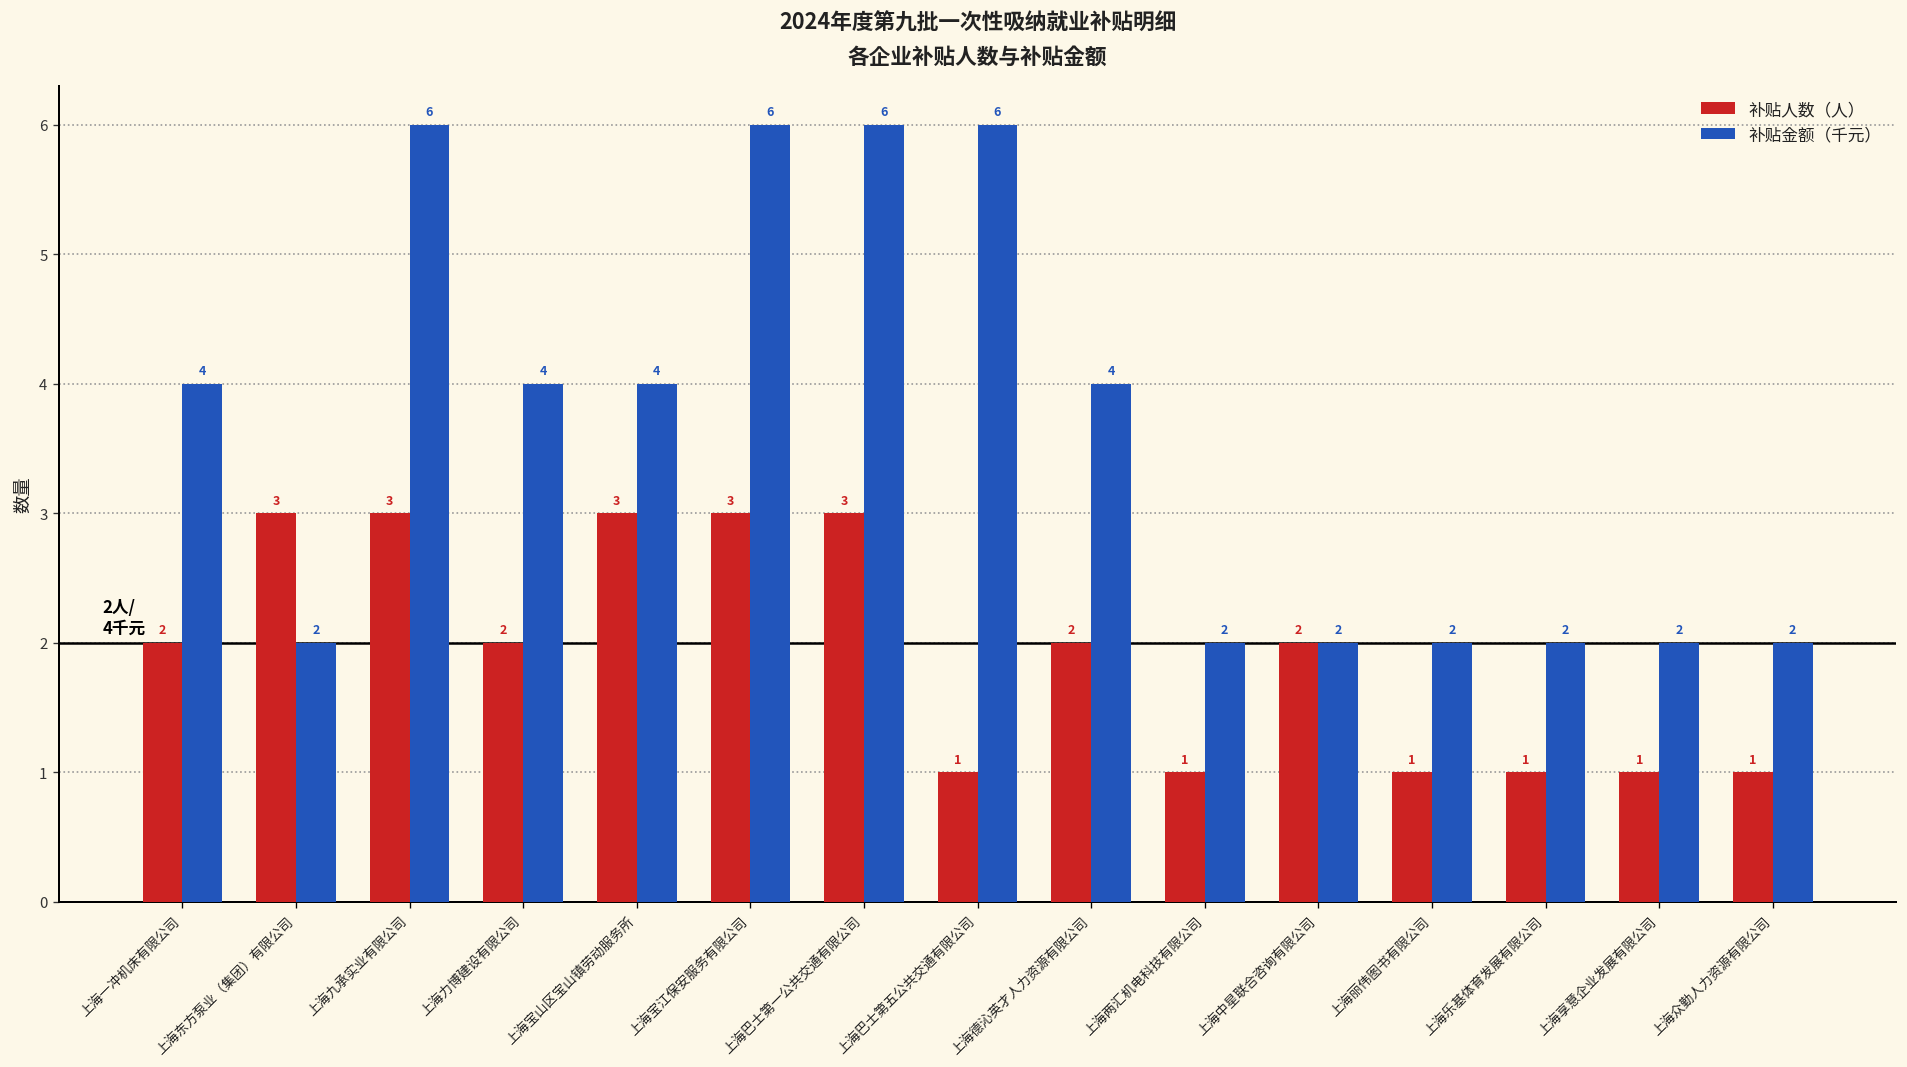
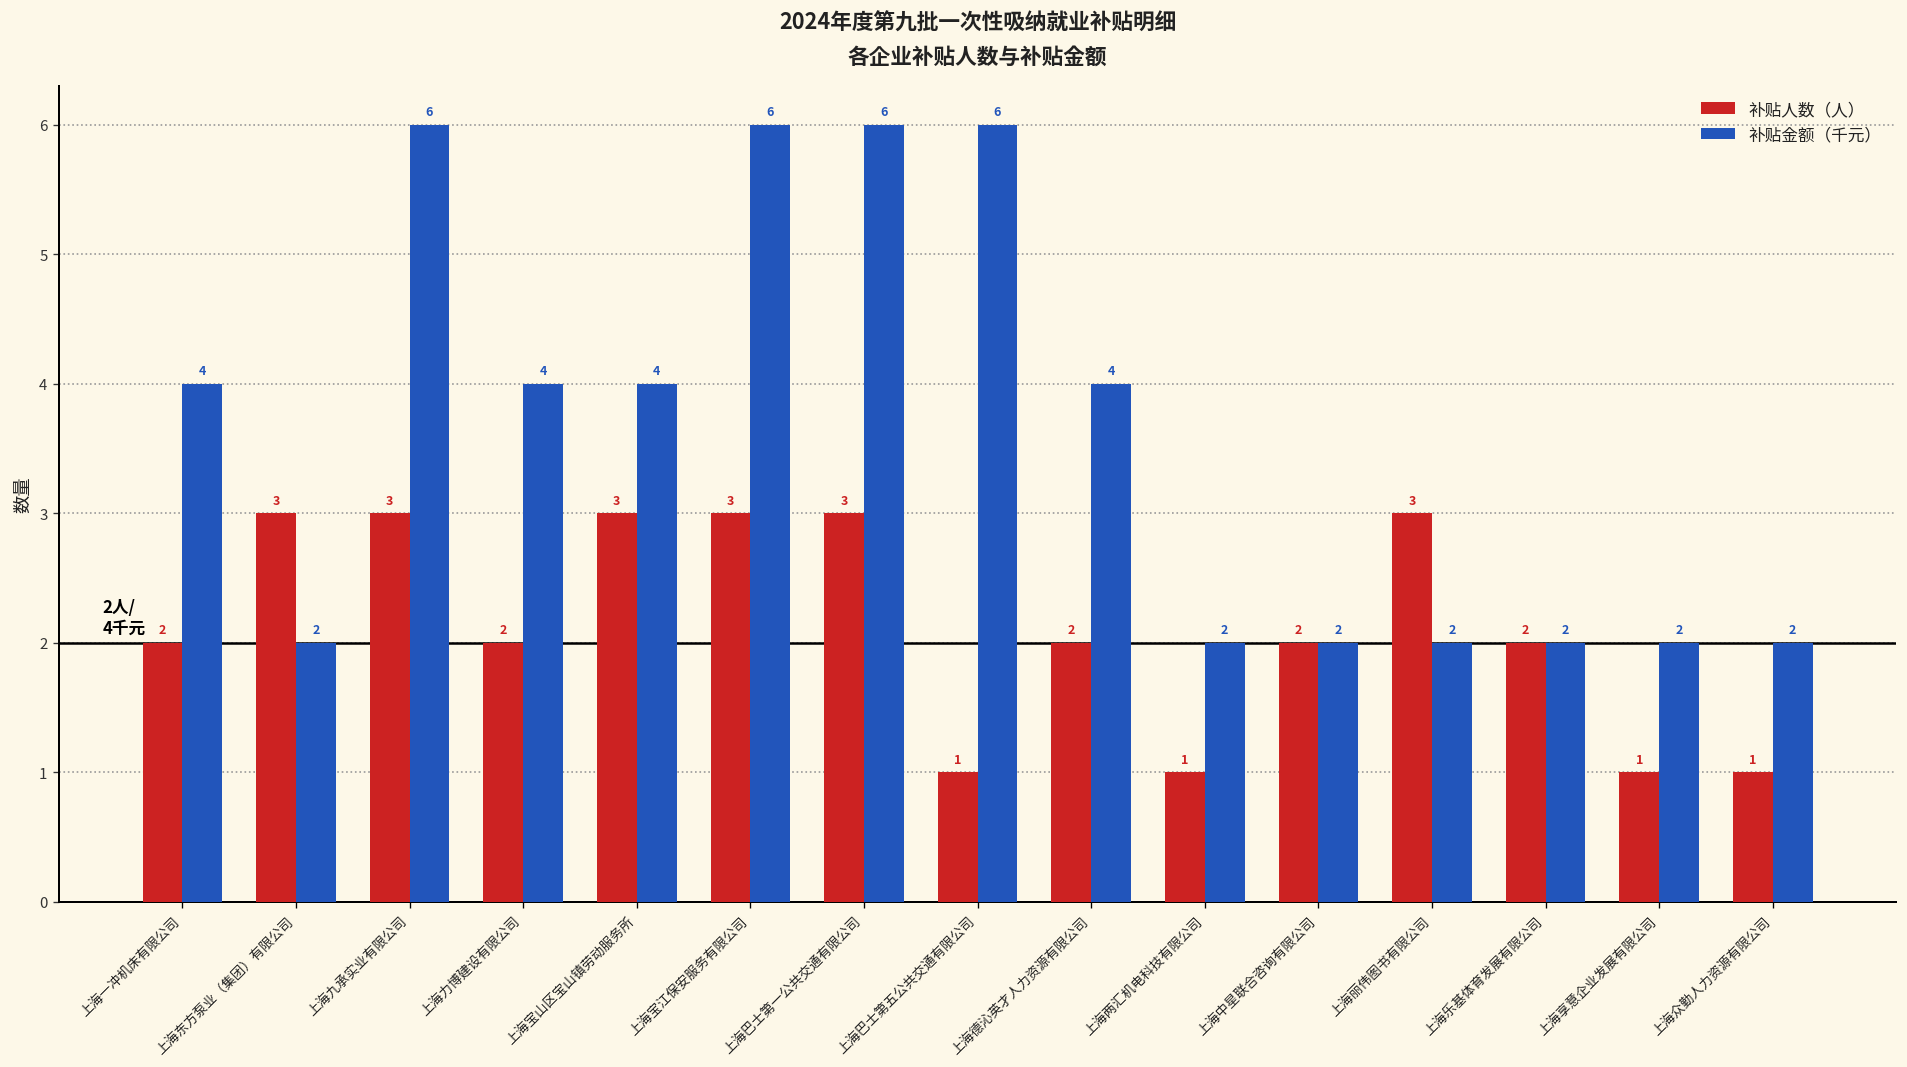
  {
    "补贴人数（人）": {
      "上海一冲机床有限公司": 2,
      "上海东方泵业（集团）有限公司": 3,
      "上海九承实业有限公司": 3,
      "上海力博建设有限公司": 2,
      "上海宝山区宝山镇劳动服务所": 3,
      "上海宝江保安服务有限公司": 3,
      "上海巴士第一公共交通有限公司": 3,
      "上海巴士第五公共交通有限公司": 1,
      "上海德沁英才人力资源有限公司": 2,
      "上海两汇机电科技有限公司": 1,
      "上海中星联合咨询有限公司": 2,
-     "上海丽伟图书有限公司": 1,
-     "上海乐基体育发展有限公司": 1,
+     "上海丽伟图书有限公司": 3,
+     "上海乐基体育发展有限公司": 2,
      "上海享意企业发展有限公司": 1,
      "上海众勤人力资源有限公司": 1
    },
    "补贴金额（千元）": {
      "上海一冲机床有限公司": 4,
      "上海东方泵业（集团）有限公司": 2,
      "上海九承实业有限公司": 6,
      "上海力博建设有限公司": 4,
      "上海宝山区宝山镇劳动服务所": 4,
      "上海宝江保安服务有限公司": 6,
      "上海巴士第一公共交通有限公司": 6,
      "上海巴士第五公共交通有限公司": 6,
      "上海德沁英才人力资源有限公司": 4,
      "上海两汇机电科技有限公司": 2,
      "上海中星联合咨询有限公司": 2,
      "上海丽伟图书有限公司": 2,
      "上海乐基体育发展有限公司": 2,
      "上海享意企业发展有限公司": 2,
      "上海众勤人力资源有限公司": 2
    }
  }
